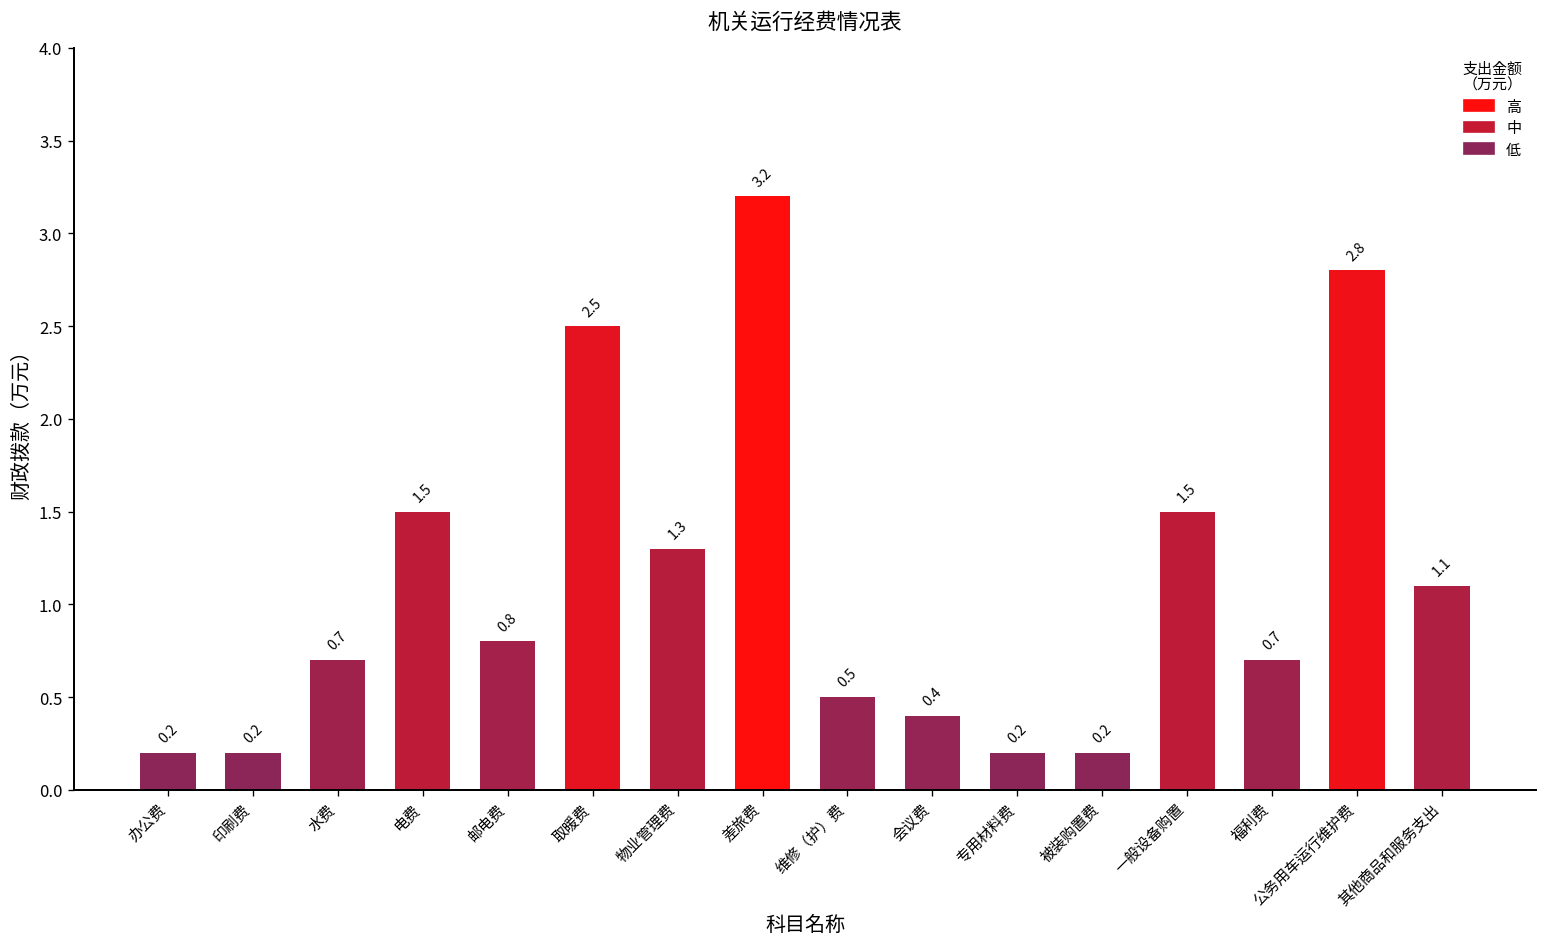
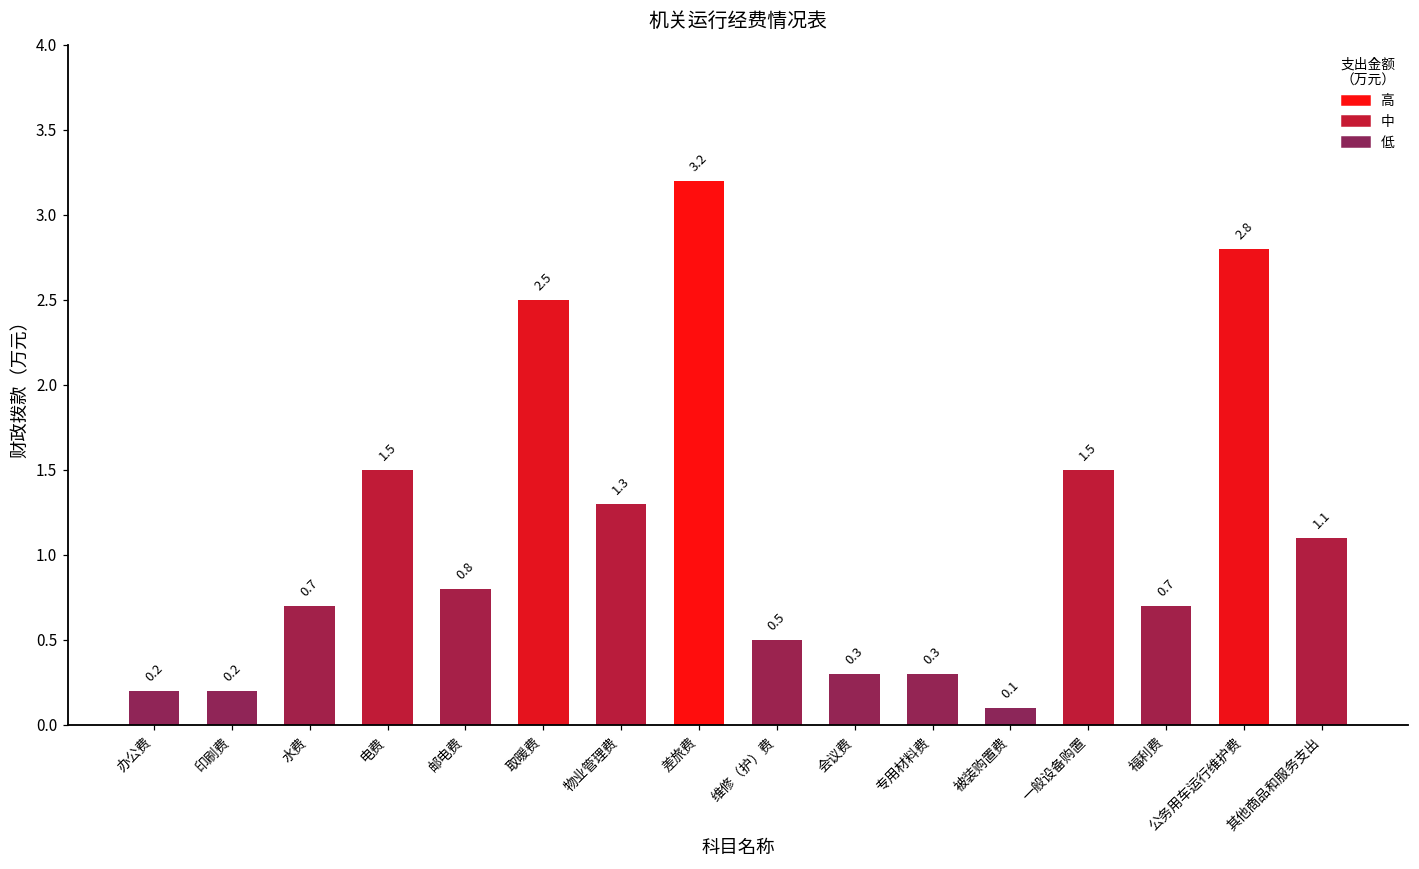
  {
    "办公费": 0.2,
    "印刷费": 0.2,
    "水费": 0.7,
    "电费": 1.5,
    "邮电费": 0.8,
    "取暖费": 2.5,
    "物业管理费": 1.3,
    "差旅费": 3.2,
    "维修（护）费": 0.5,
-   "会议费": 0.4,
-   "专用材料费": 0.2,
-   "被装购置费": 0.2,
+   "会议费": 0.3,
+   "专用材料费": 0.3,
+   "被装购置费": 0.1,
    "一般设备购置": 1.5,
    "福利费": 0.7,
    "公务用车运行维护费": 2.8,
    "其他商品和服务支出": 1.1
  }
